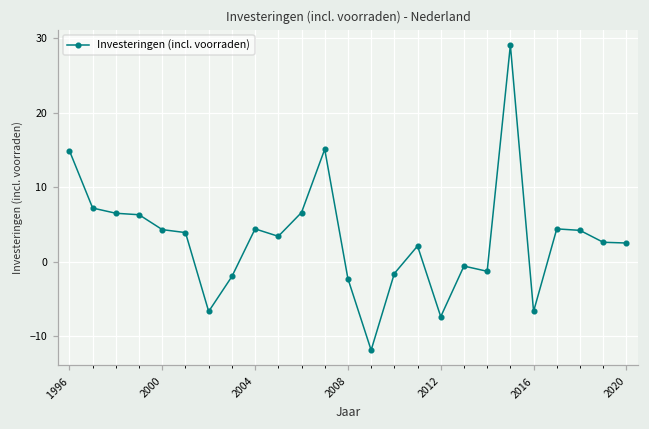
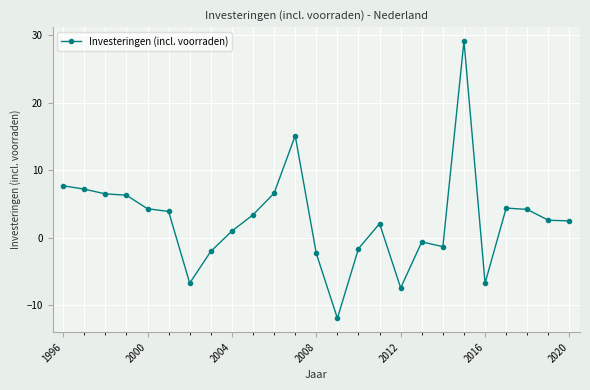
  {
-   "1996": 15,
+   "1996": 8,
    "2000": 4,
-   "2004": 4,
+   "2004": 1,
    "2008": -2,
    "2012": -7,
    "2016": -7,
    "2020": 3
  }
